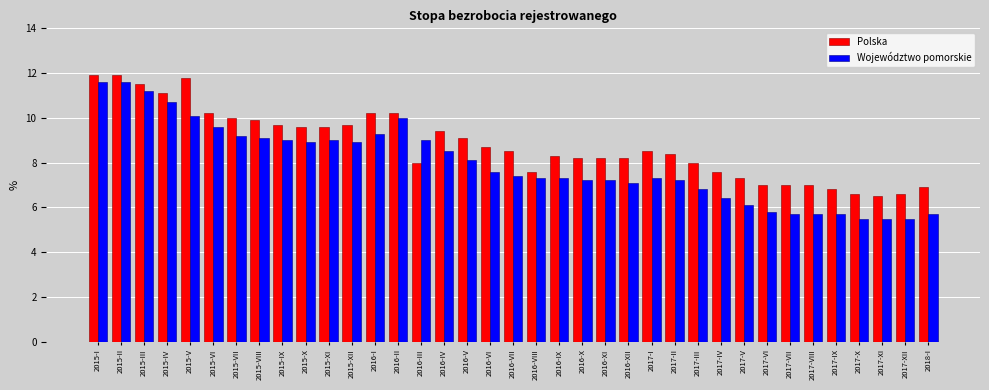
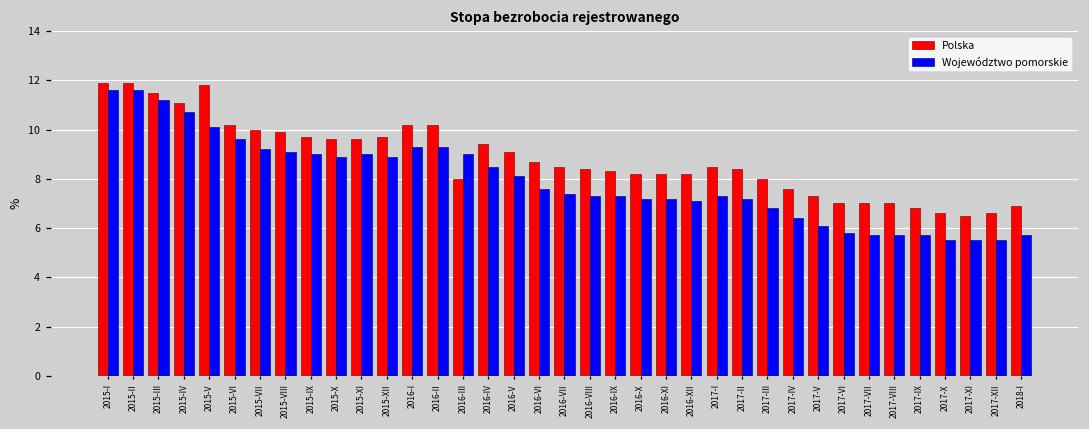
  {
    "Polska": {
      "2015-I": 11.9,
      "2015-II": 11.9,
      "2015-III": 11.5,
      "2015-IV": 11.1,
      "2015-V": 11.8,
      "2015-VI": 10.2,
      "2015-VII": 10.0,
      "2015-VIII": 9.9,
      "2015-IX": 9.7,
      "2015-X": 9.6,
      "2015-XI": 9.6,
      "2015-XII": 9.7,
      "2016-I": 10.2,
      "2016-II": 10.2,
      "2016-III": 8.0,
      "2016-IV": 9.4,
      "2016-V": 9.1,
      "2016-VI": 8.7,
      "2016-VII": 8.5,
-     "2016-VIII": 7.6,
+     "2016-VIII": 8.4,
      "2016-IX": 8.3,
      "2016-X": 8.2,
      "2016-XI": 8.2,
      "2016-XII": 8.2,
      "2017-I": 8.5,
      "2017-II": 8.4,
      "2017-III": 8.0,
      "2017-IV": 7.6,
      "2017-V": 7.3,
      "2017-VI": 7.0,
      "2017-VII": 7.0,
      "2017-VIII": 7.0,
      "2017-IX": 6.8,
      "2017-X": 6.6,
      "2017-XI": 6.5,
      "2017-XII": 6.6,
      "2018-I": 6.9
    },
    "Województwo pomorskie": {
      "2015-I": 11.6,
      "2015-II": 11.6,
      "2015-III": 11.2,
      "2015-IV": 10.7,
      "2015-V": 10.1,
      "2015-VI": 9.6,
      "2015-VII": 9.2,
      "2015-VIII": 9.1,
      "2015-IX": 9.0,
      "2015-X": 8.9,
      "2015-XI": 9.0,
      "2015-XII": 8.9,
      "2016-I": 9.3,
-     "2016-II": 10.0,
+     "2016-II": 9.3,
      "2016-III": 9.0,
      "2016-IV": 8.5,
      "2016-V": 8.1,
      "2016-VI": 7.6,
      "2016-VII": 7.4,
      "2016-VIII": 7.3,
      "2016-IX": 7.3,
      "2016-X": 7.2,
      "2016-XI": 7.2,
      "2016-XII": 7.1,
      "2017-I": 7.3,
      "2017-II": 7.2,
      "2017-III": 6.8,
      "2017-IV": 6.4,
      "2017-V": 6.1,
      "2017-VI": 5.8,
      "2017-VII": 5.7,
      "2017-VIII": 5.7,
      "2017-IX": 5.7,
      "2017-X": 5.5,
      "2017-XI": 5.5,
      "2017-XII": 5.5,
      "2018-I": 5.7
    }
  }
